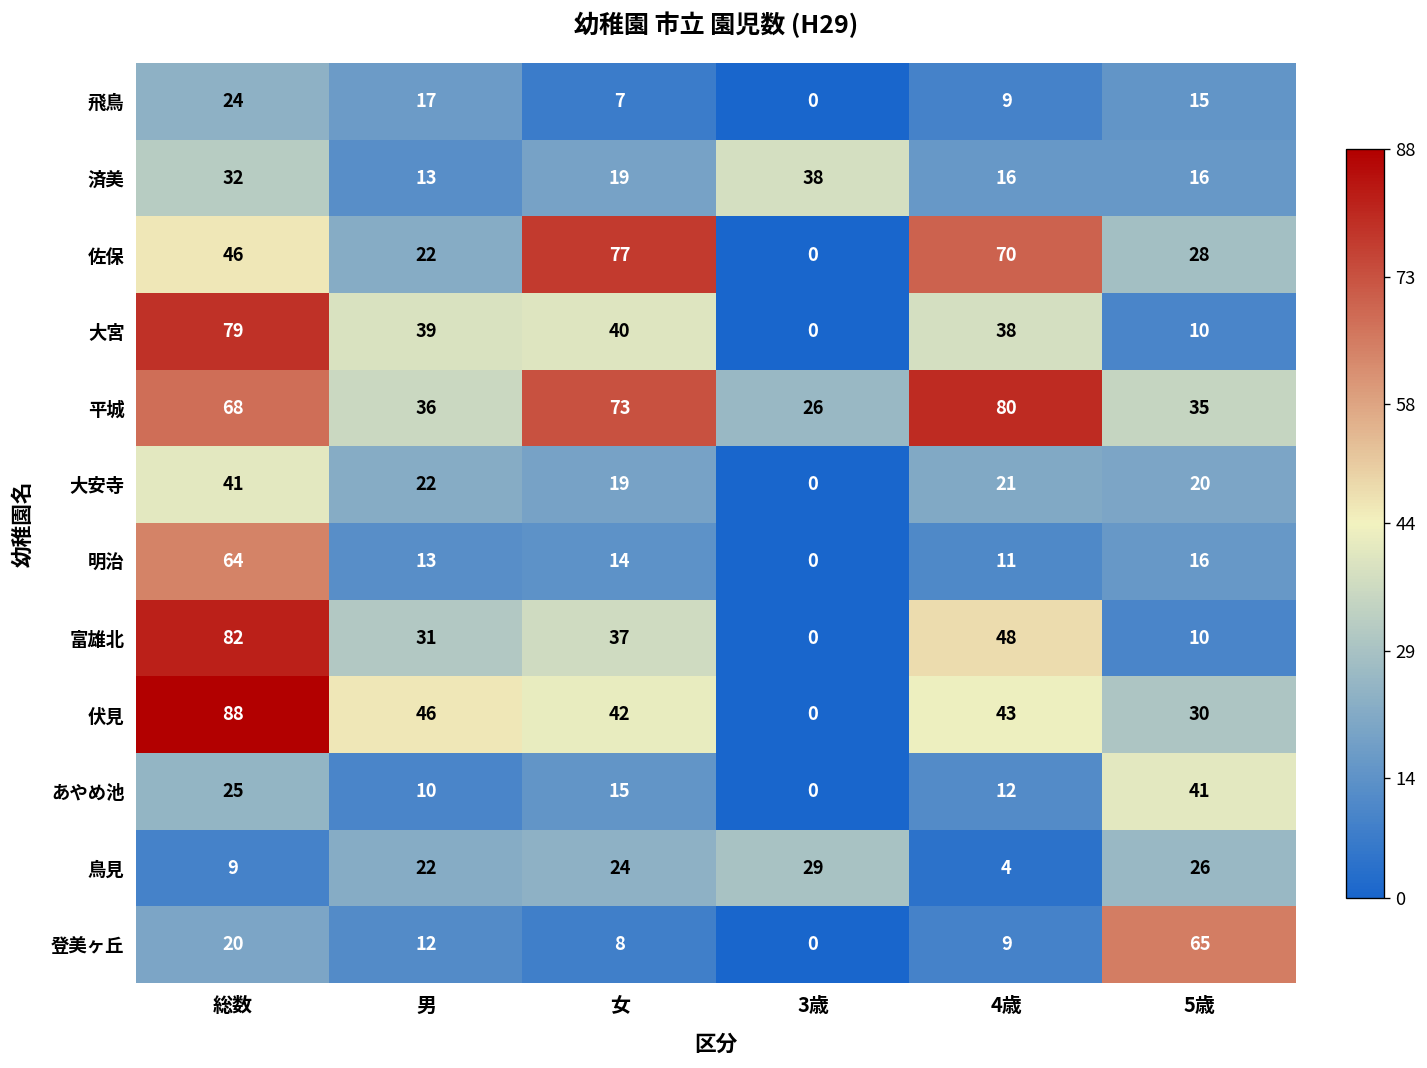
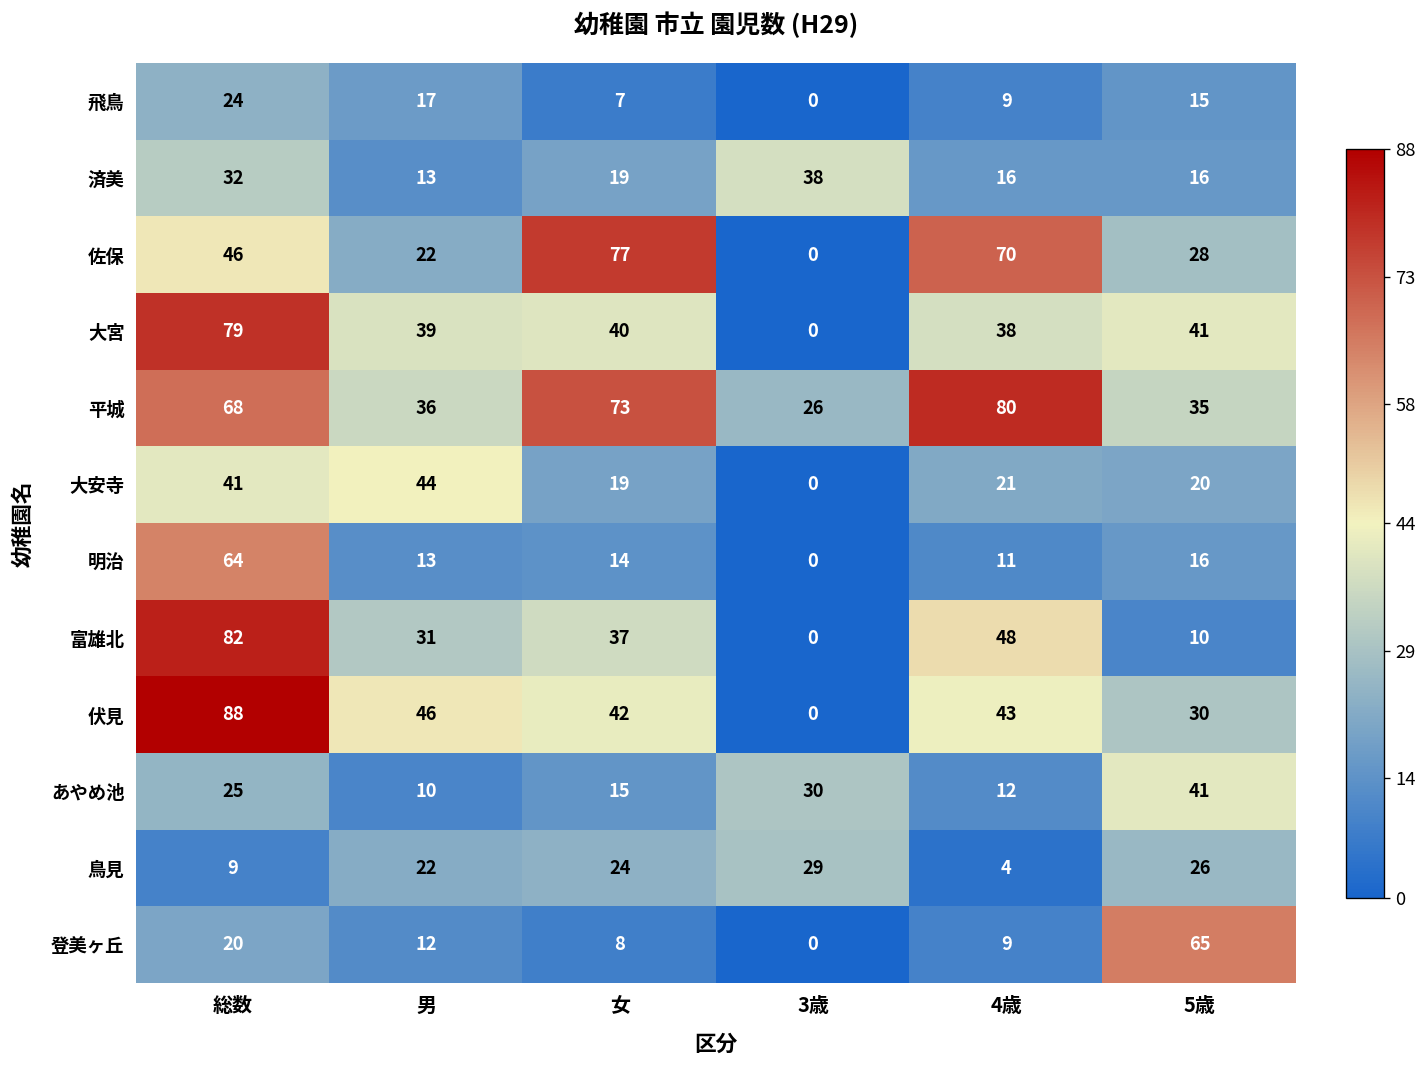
  {
    "飛鳥": {
      "総数": 24,
      "男": 17,
      "女": 7,
      "3歳": 0,
      "4歳": 9,
      "5歳": 15
    },
    "済美": {
      "総数": 32,
      "男": 13,
      "女": 19,
      "3歳": 38,
      "4歳": 16,
      "5歳": 16
    },
    "佐保": {
      "総数": 46,
      "男": 22,
      "女": 77,
      "3歳": 0,
      "4歳": 70,
      "5歳": 28
    },
    "大宮": {
      "総数": 79,
      "男": 39,
      "女": 40,
      "3歳": 0,
      "4歳": 38,
-     "5歳": 10
+     "5歳": 41
    },
    "平城": {
      "総数": 68,
      "男": 36,
      "女": 73,
      "3歳": 26,
      "4歳": 80,
      "5歳": 35
    },
    "大安寺": {
      "総数": 41,
-     "男": 22,
+     "男": 44,
      "女": 19,
      "3歳": 0,
      "4歳": 21,
      "5歳": 20
    },
    "明治": {
      "総数": 64,
      "男": 13,
      "女": 14,
      "3歳": 0,
      "4歳": 11,
      "5歳": 16
    },
    "富雄北": {
      "総数": 82,
      "男": 31,
      "女": 37,
      "3歳": 0,
      "4歳": 48,
      "5歳": 10
    },
    "伏見": {
      "総数": 88,
      "男": 46,
      "女": 42,
      "3歳": 0,
      "4歳": 43,
      "5歳": 30
    },
    "あやめ池": {
      "総数": 25,
      "男": 10,
      "女": 15,
-     "3歳": 0,
+     "3歳": 30,
      "4歳": 12,
      "5歳": 41
    },
    "鳥見": {
      "総数": 9,
      "男": 22,
      "女": 24,
      "3歳": 29,
      "4歳": 4,
      "5歳": 26
    },
    "登美ヶ丘": {
      "総数": 20,
      "男": 12,
      "女": 8,
      "3歳": 0,
      "4歳": 9,
      "5歳": 65
    }
  }
